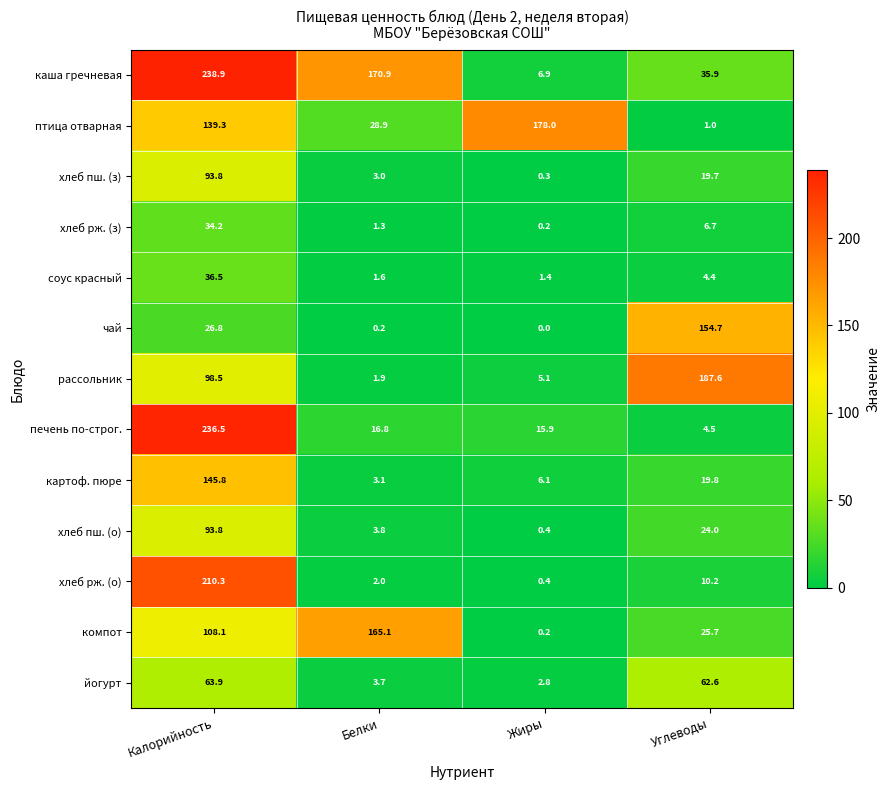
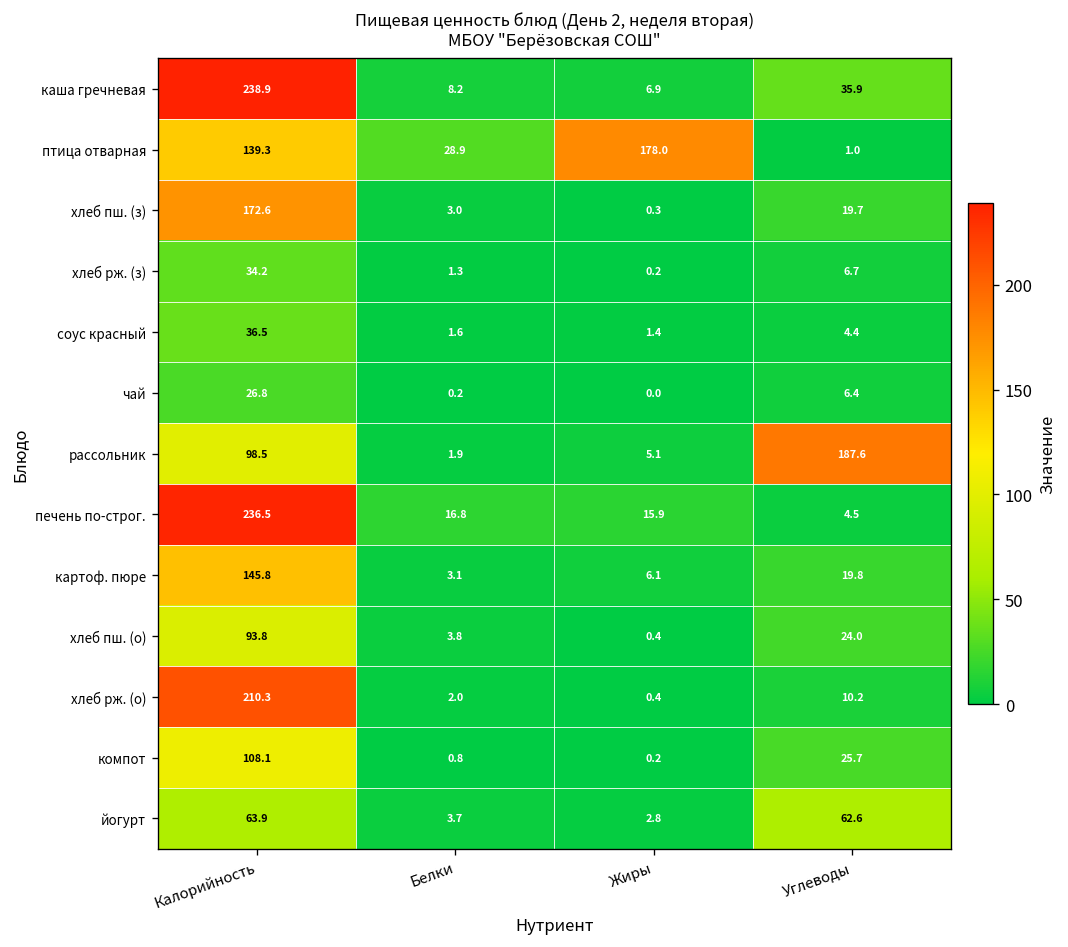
  {
    "каша гречневая": {
      "Калорийность": 238.9,
-     "Белки": 170.9,
+     "Белки": 8.2,
      "Жиры": 6.9,
      "Углеводы": 35.9
    },
    "птица отварная": {
      "Калорийность": 139.3,
      "Белки": 28.9,
      "Жиры": 178.0,
      "Углеводы": 1.0
    },
    "хлеб пш. (з)": {
-     "Калорийность": 93.8,
+     "Калорийность": 172.6,
      "Белки": 3.0,
      "Жиры": 0.3,
      "Углеводы": 19.7
    },
    "хлеб рж. (з)": {
      "Калорийность": 34.2,
      "Белки": 1.3,
      "Жиры": 0.2,
      "Углеводы": 6.7
    },
    "соус красный": {
      "Калорийность": 36.5,
      "Белки": 1.6,
      "Жиры": 1.4,
      "Углеводы": 4.4
    },
    "чай": {
      "Калорийность": 26.8,
      "Белки": 0.2,
      "Жиры": 0.0,
-     "Углеводы": 154.7
+     "Углеводы": 6.4
    },
    "рассольник": {
      "Калорийность": 98.5,
      "Белки": 1.9,
      "Жиры": 5.1,
      "Углеводы": 187.6
    },
    "печень по-строг.": {
      "Калорийность": 236.5,
      "Белки": 16.8,
      "Жиры": 15.9,
      "Углеводы": 4.5
    },
    "картоф. пюре": {
      "Калорийность": 145.8,
      "Белки": 3.1,
      "Жиры": 6.1,
      "Углеводы": 19.8
    },
    "хлеб пш. (о)": {
      "Калорийность": 93.8,
      "Белки": 3.8,
      "Жиры": 0.4,
      "Углеводы": 24.0
    },
    "хлеб рж. (о)": {
      "Калорийность": 210.3,
      "Белки": 2.0,
      "Жиры": 0.4,
      "Углеводы": 10.2
    },
    "компот": {
      "Калорийность": 108.1,
-     "Белки": 165.1,
+     "Белки": 0.8,
      "Жиры": 0.2,
      "Углеводы": 25.7
    },
    "йогурт": {
      "Калорийность": 63.9,
      "Белки": 3.7,
      "Жиры": 2.8,
      "Углеводы": 62.6
    }
  }
